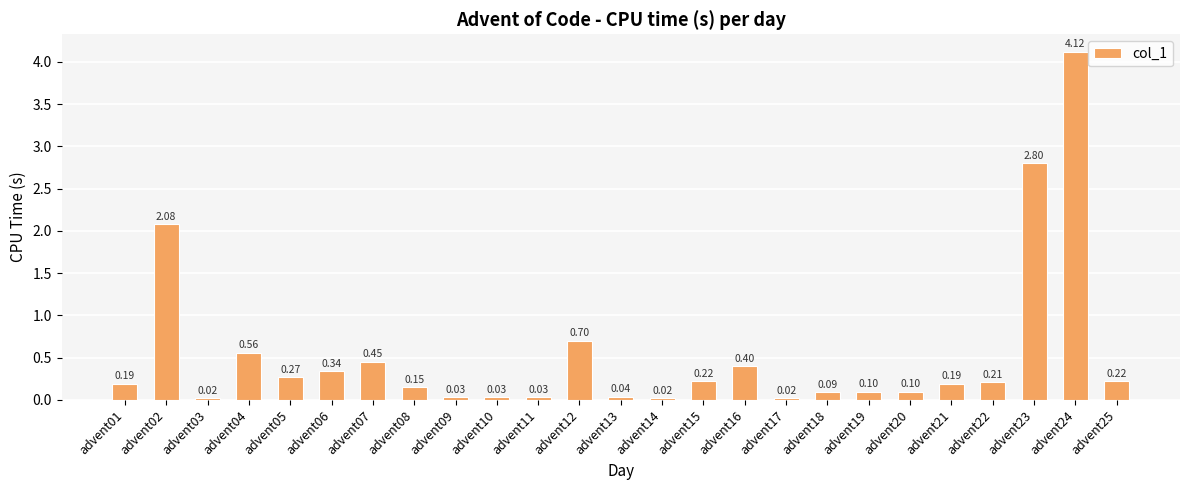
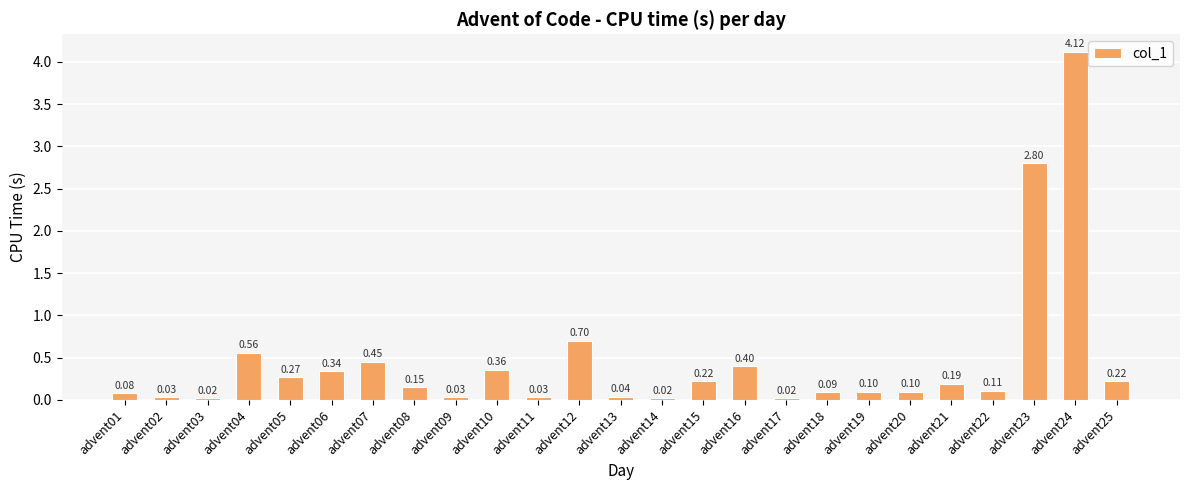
  {
-   "advent01": 0.19,
-   "advent02": 2.08,
+   "advent01": 0.08,
+   "advent02": 0.03,
    "advent03": 0.02,
    "advent04": 0.56,
    "advent05": 0.27,
    "advent06": 0.34,
    "advent07": 0.45,
    "advent08": 0.15,
    "advent09": 0.03,
-   "advent10": 0.03,
+   "advent10": 0.36,
    "advent11": 0.03,
    "advent12": 0.70,
    "advent13": 0.04,
    "advent14": 0.02,
    "advent15": 0.22,
    "advent16": 0.40,
    "advent17": 0.02,
    "advent18": 0.09,
    "advent19": 0.10,
    "advent20": 0.10,
    "advent21": 0.19,
-   "advent22": 0.21,
+   "advent22": 0.11,
    "advent23": 2.80,
    "advent24": 4.12,
    "advent25": 0.22
  }
